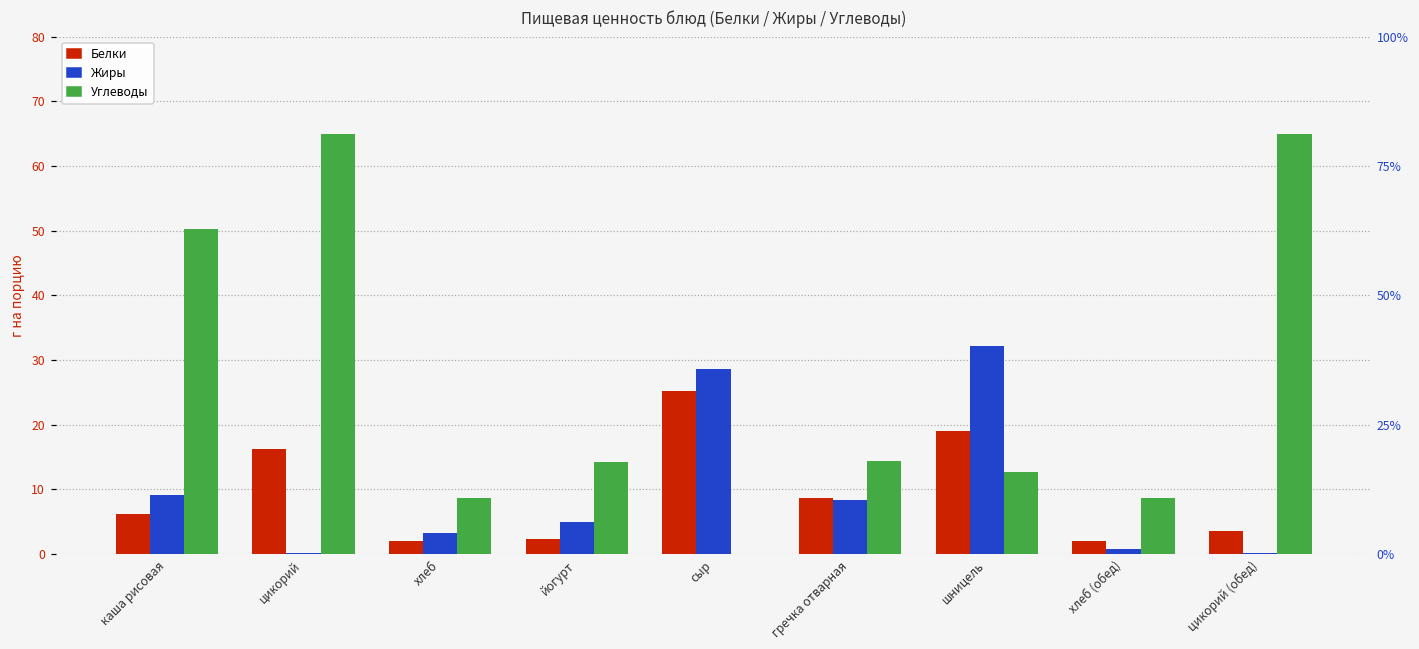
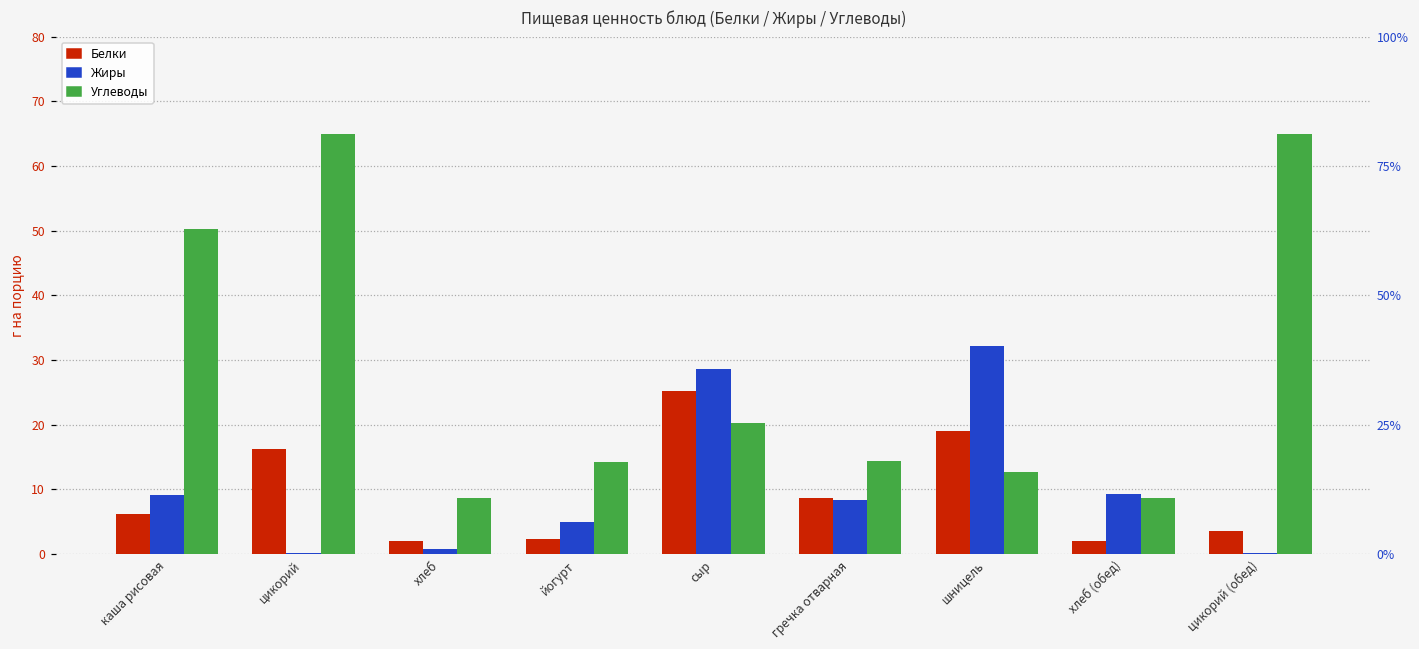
  {
    "Белки": {
      "каша рисовая": 6,
      "цикорий": 16,
      "хлеб": 2,
      "йогурт": 2,
      "сыр": 25,
      "гречка отварная": 9,
      "шницель": 19,
      "хлеб (обед)": 2,
      "цикорий (обед)": 4
    },
    "Жиры": {
      "каша рисовая": 9,
-     "хлеб": 3,
+     "хлеб": 1,
      "йогурт": 5,
      "сыр": 29,
      "гречка отварная": 8,
      "шницель": 32,
-     "хлеб (обед)": 1
+     "хлеб (обед)": 9
    },
    "Углеводы": {
      "каша рисовая": 50,
      "цикорий": 65,
      "хлеб": 9,
      "йогурт": 14,
-     "сыр": 0,
+     "сыр": 20,
      "гречка отварная": 14,
      "шницель": 13,
      "хлеб (обед)": 9,
      "цикорий (обед)": 65
    }
  }
